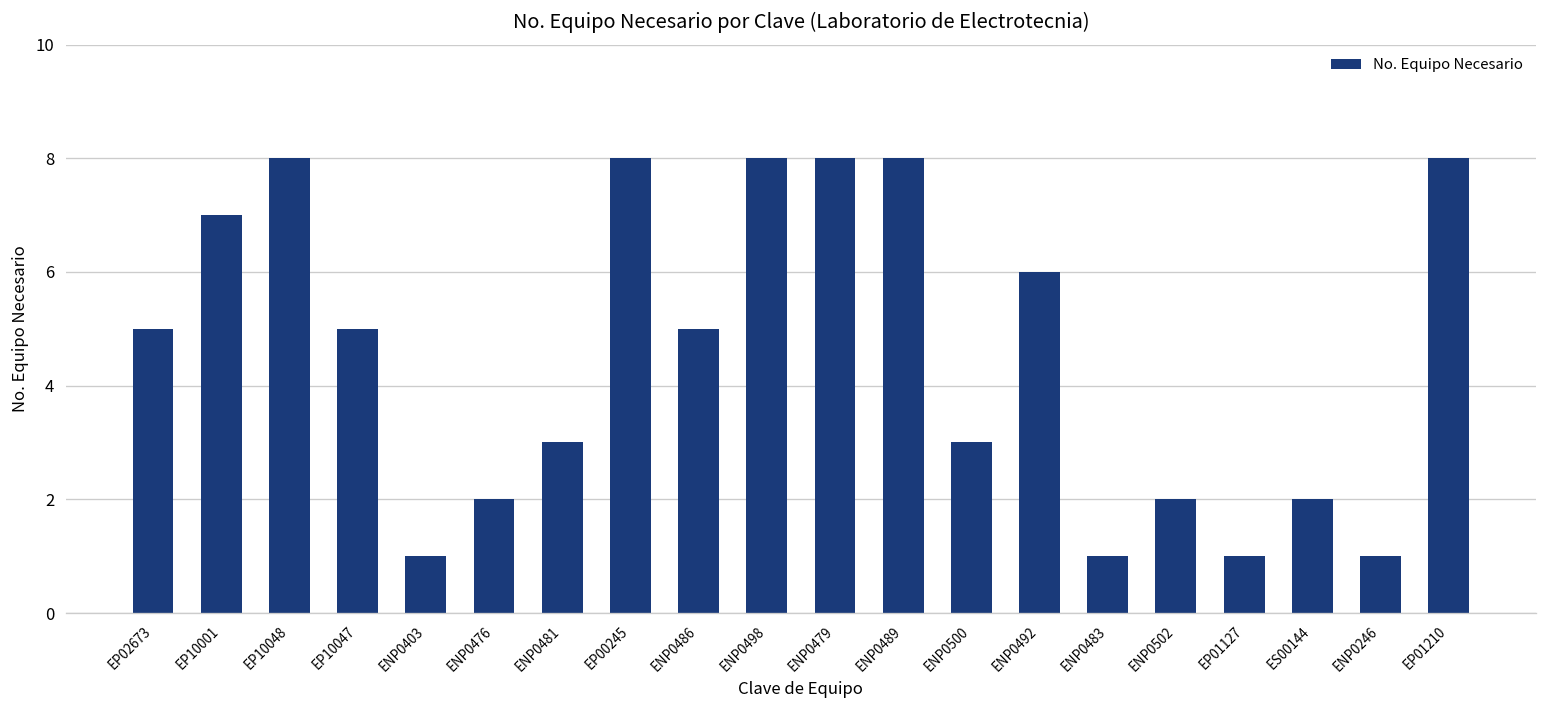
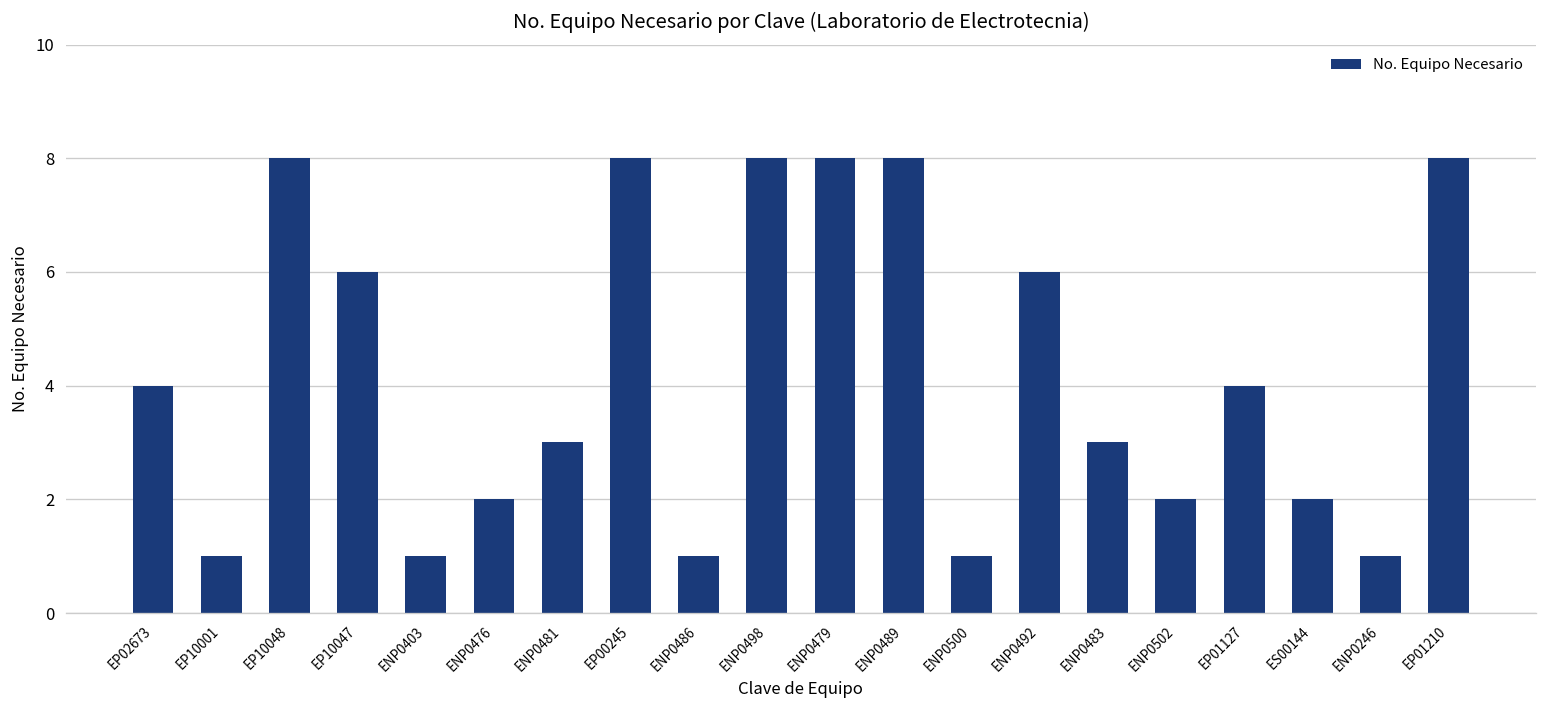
  {
-   "EP02673": 5,
-   "EP10001": 7,
+   "EP02673": 4,
+   "EP10001": 1,
    "EP10048": 8,
-   "EP10047": 5,
+   "EP10047": 6,
    "ENP0403": 1,
    "ENP0476": 2,
    "ENP0481": 3,
    "EP00245": 8,
-   "ENP0486": 5,
+   "ENP0486": 1,
    "ENP0498": 8,
    "ENP0479": 8,
    "ENP0489": 8,
-   "ENP0500": 3,
+   "ENP0500": 1,
    "ENP0492": 6,
-   "ENP0483": 1,
+   "ENP0483": 3,
    "ENP0502": 2,
-   "EP01127": 1,
+   "EP01127": 4,
    "ES00144": 2,
    "ENP0246": 1,
    "EP01210": 8
  }
